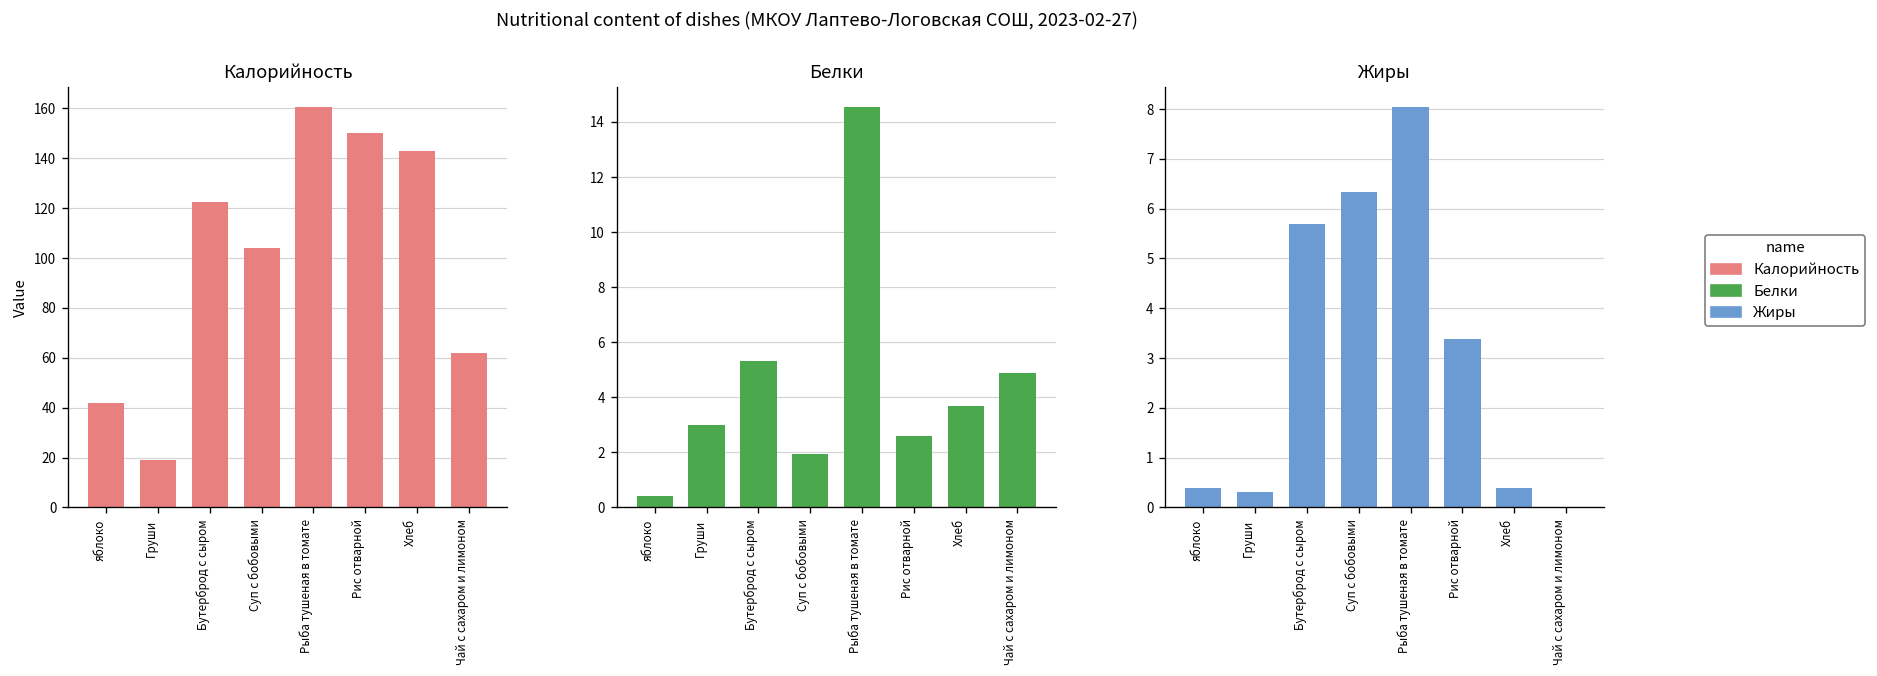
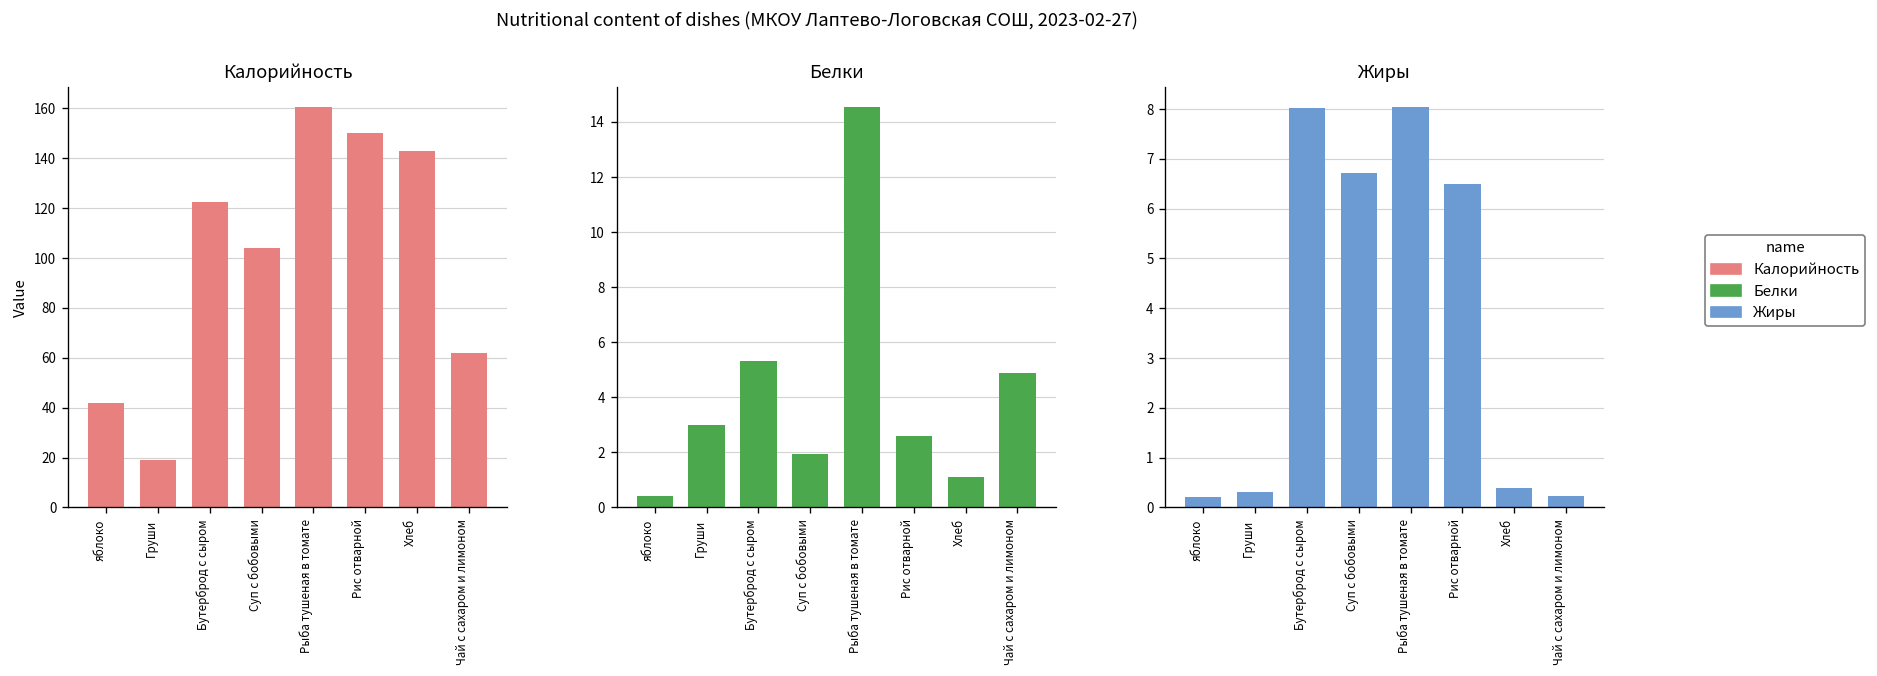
  {
    "Калорийность": {
      "яблоко": 42,
      "Груши": 19,
      "Бутерброд с сыром": 122,
      "Суп с бобовыми": 104,
      "Рыба тушеная в томате": 160,
      "Рис отварной": 150,
      "Хлеб": 143,
      "Чай с сахаром и лимоном": 62
    },
    "Белки": {
      "яблоко": 0.4,
      "Груши": 3.0,
      "Бутерброд с сыром": 5.3,
      "Суп с бобовыми": 1.9,
      "Рыба тушеная в томате": 14.5,
      "Рис отварной": 2.6,
-     "Хлеб": 3.7,
+     "Хлеб": 1.1,
      "Чай с сахаром и лимоном": 4.9
    },
    "Жиры": {
-     "яблоко": 0.4,
+     "яблоко": 0.2,
      "Груши": 0.3,
-     "Бутерброд с сыром": 5.7,
-     "Суп с бобовыми": 6.3,
+     "Бутерброд с сыром": 8.0,
+     "Суп с бобовыми": 6.7,
      "Рыба тушеная в томате": 8.0,
-     "Рис отварной": 3.4,
+     "Рис отварной": 6.5,
      "Хлеб": 0.4,
-     "Чай с сахаром и лимоном": 0.0
+     "Чай с сахаром и лимоном": 0.2
    }
  }
